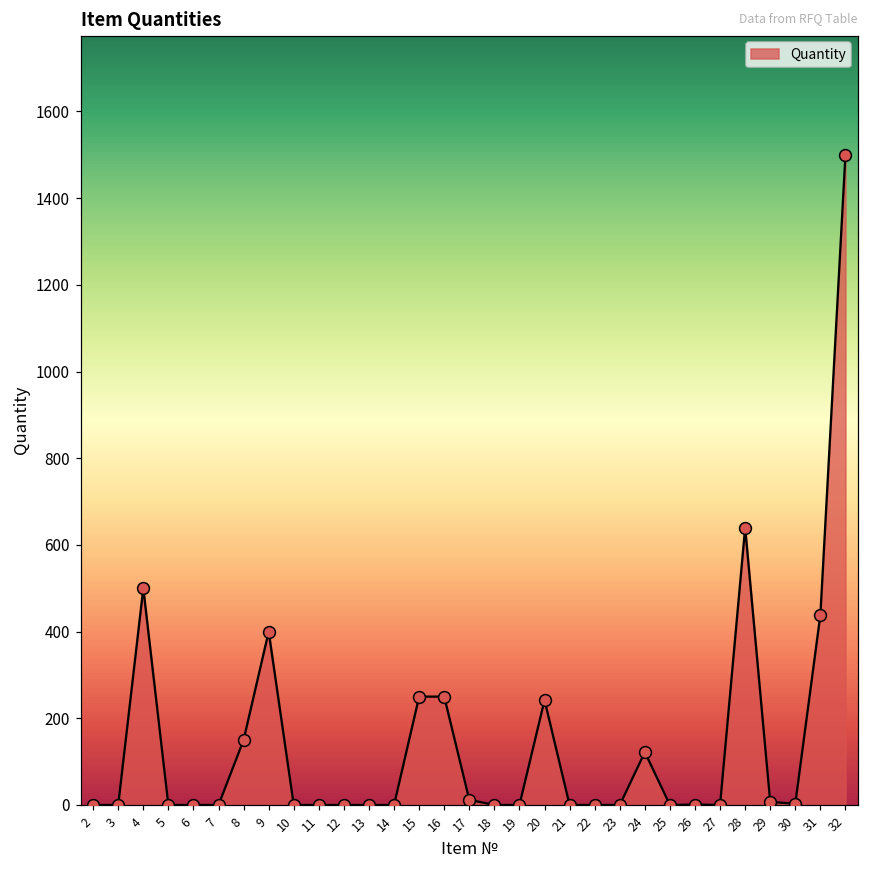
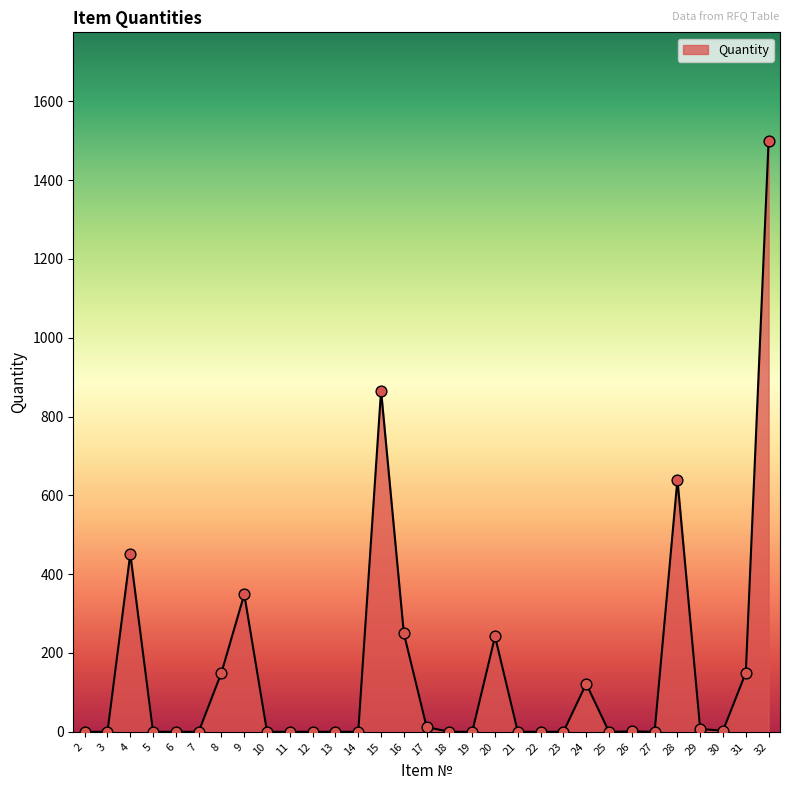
  {
    "2": 0,
    "3": 0,
-   "4": 500,
+   "4": 450,
    "5": 0,
    "6": 0,
    "7": 0,
    "8": 150,
-   "9": 400,
+   "9": 350,
    "10": 0,
    "11": 0,
    "12": 0,
    "13": 0,
    "14": 0,
-   "15": 250,
+   "15": 870,
    "16": 250,
    "17": 10,
    "18": 0,
    "19": 0,
    "20": 240,
    "21": 0,
    "22": 0,
    "23": 0,
    "24": 120,
    "25": 0,
    "26": 0,
    "27": 0,
    "28": 640,
    "29": 10,
    "30": 0,
-   "31": 440,
+   "31": 150,
    "32": 1500
  }
